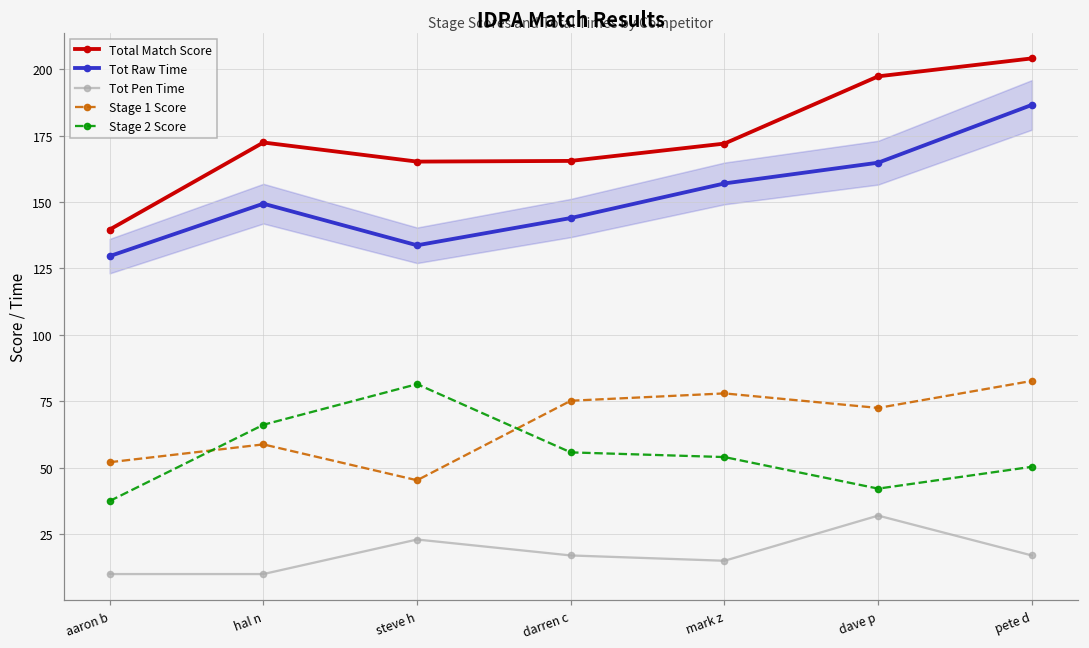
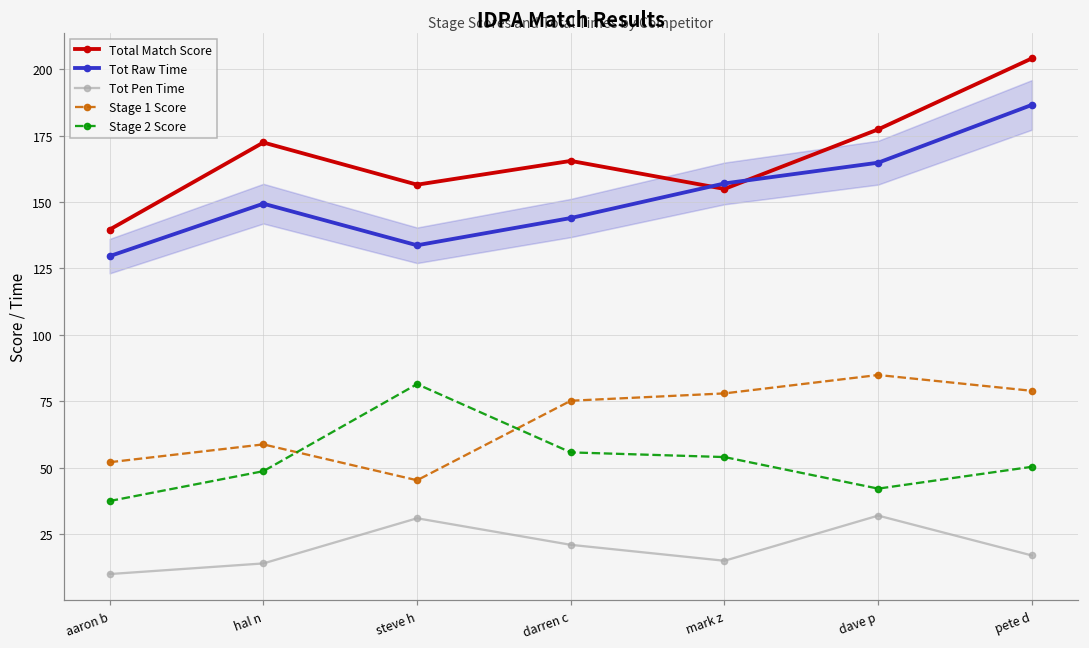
  {
    "Total Match Score": {
      "aaron b": 140,
      "hal n": 172,
-     "steve h": 165,
+     "steve h": 157,
      "darren c": 165,
-     "mark z": 172,
-     "dave p": 197,
+     "mark z": 155,
+     "dave p": 177,
      "pete d": 204
    },
    "Tot Pen Time": {
      "aaron b": 10,
-     "hal n": 10,
-     "steve h": 23,
-     "darren c": 17,
+     "hal n": 14,
+     "steve h": 31,
+     "darren c": 21,
      "mark z": 15,
      "dave p": 32,
      "pete d": 17
    },
    "Stage 1 Score": {
      "aaron b": 52,
      "hal n": 59,
      "steve h": 45,
      "darren c": 75,
      "mark z": 78,
-     "dave p": 73,
-     "pete d": 83
+     "dave p": 85,
+     "pete d": 79
    },
    "Stage 2 Score": {
      "aaron b": 37,
-     "hal n": 66,
+     "hal n": 49,
      "steve h": 81,
      "darren c": 56,
      "mark z": 54,
      "dave p": 42,
      "pete d": 50
    }
  }
